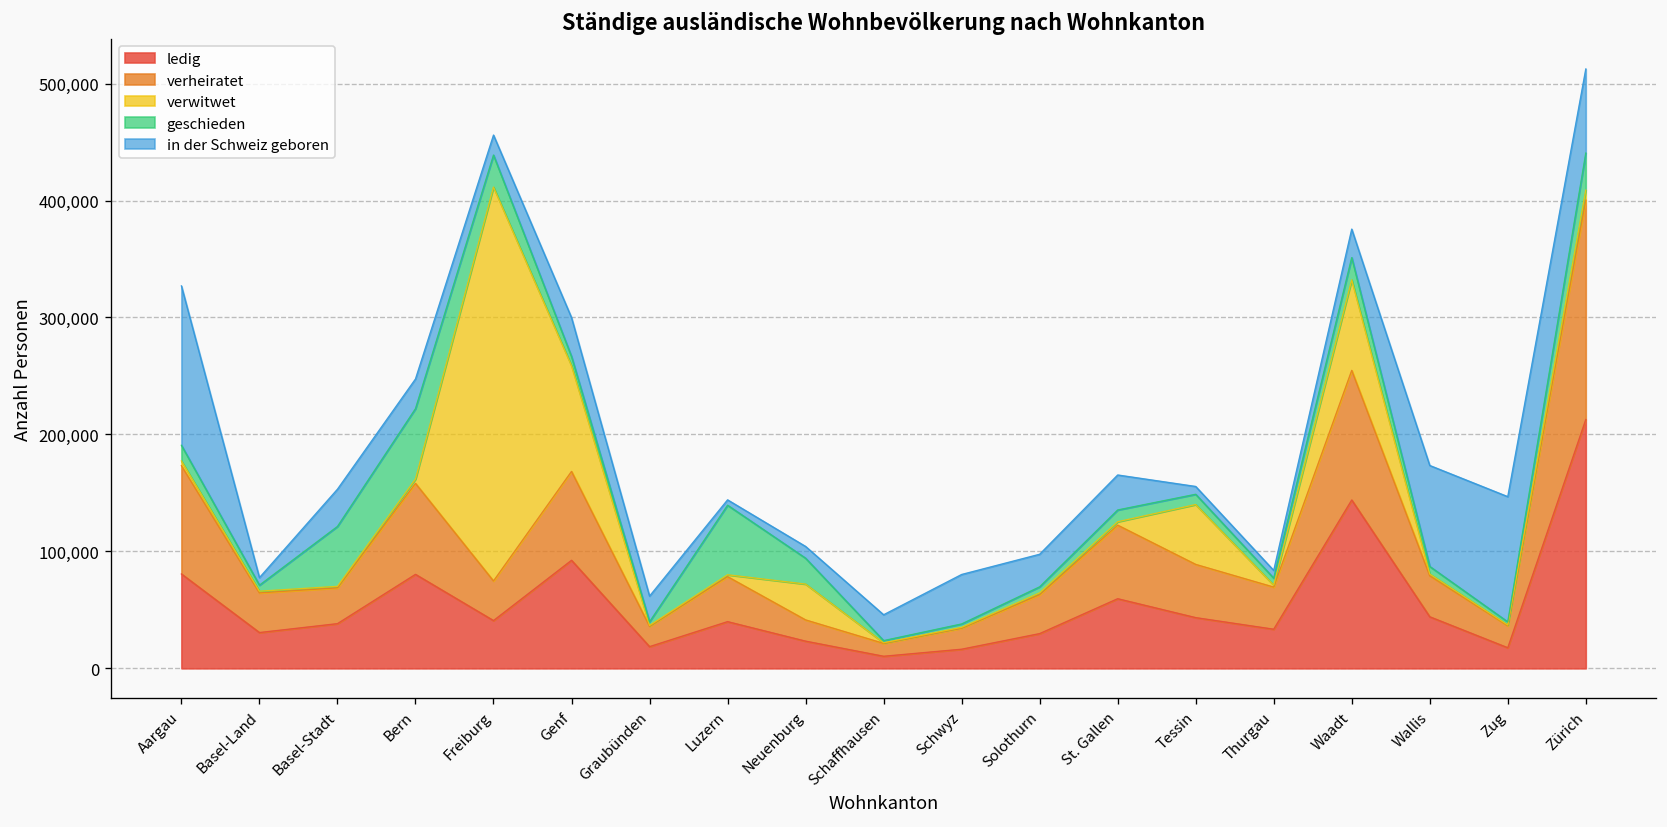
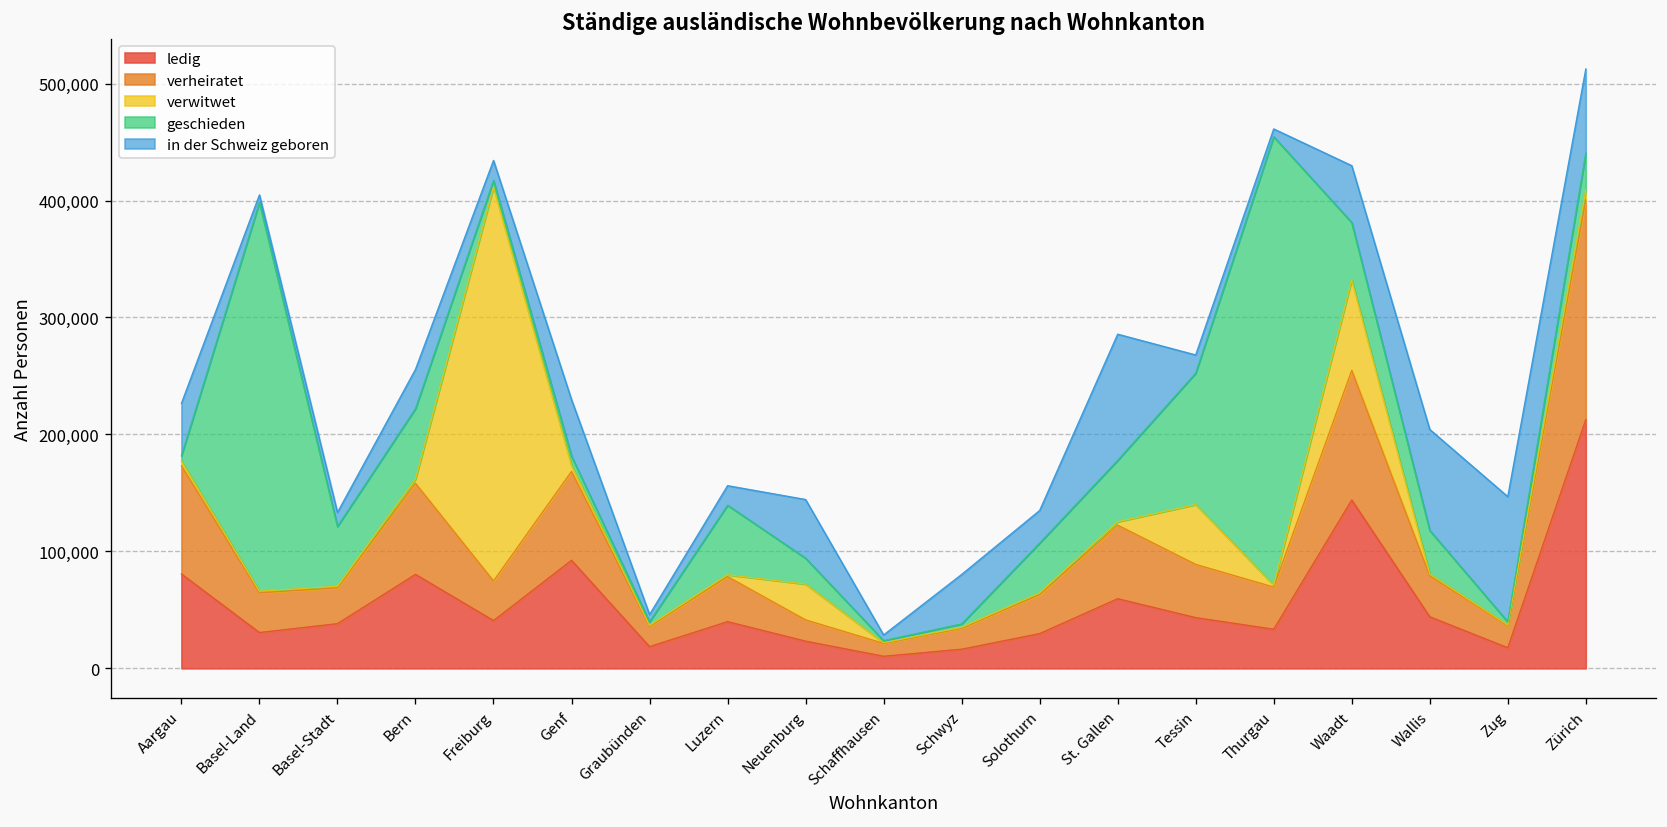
  {
    "verwitwet": {
      "Aargau": "0",
      "Bern": "0",
      "Freiburg": "340,000",
-     "Genf": "90,000",
+     "Genf": "10,000",
      "Neuenburg": "30,000",
      "St. Gallen": "0",
      "Tessin": "50,000",
      "Waadt": "80,000",
      "Zürich": "10,000"
    },
    "geschieden": {
-     "Aargau": "10,000",
-     "Basel-Land": "10,000",
+     "Aargau": "0",
+     "Basel-Land": "330,000",
      "Basel-Stadt": "50,000",
      "Bern": "60,000",
-     "Freiburg": "30,000",
+     "Freiburg": "10,000",
      "Genf": "10,000",
      "Graubünden": "0",
      "Luzern": "60,000",
      "Neuenburg": "20,000",
      "Schwyz": "0",
-     "Solothurn": "10,000",
-     "St. Gallen": "10,000",
-     "Tessin": "10,000",
-     "Thurgau": "10,000",
-     "Waadt": "20,000",
-     "Wallis": "10,000",
+     "Solothurn": "40,000",
+     "St. Gallen": "50,000",
+     "Tessin": "110,000",
+     "Thurgau": "380,000",
+     "Waadt": "50,000",
+     "Wallis": "40,000",
      "Zug": "0",
      "Zürich": "30,000"
    },
    "in der Schweiz geboren": {
-     "Aargau": "140,000",
+     "Aargau": "40,000",
      "Basel-Land": "10,000",
-     "Basel-Stadt": "30,000",
-     "Bern": "25,000",
+     "Basel-Stadt": "10,000",
+     "Bern": "34,000",
      "Freiburg": "20,000",
-     "Genf": "30,000",
-     "Graubünden": "20,000",
-     "Luzern": "0",
-     "Neuenburg": "10,000",
-     "Schaffhausen": "20,000",
+     "Genf": "50,000",
+     "Graubünden": "10,000",
+     "Luzern": "20,000",
+     "Neuenburg": "50,000",
+     "Schaffhausen": "0",
      "Schwyz": "40,000",
      "Solothurn": "30,000",
-     "St. Gallen": "30,000",
-     "Tessin": "10,000",
+     "St. Gallen": "110,000",
+     "Tessin": "20,000",
      "Thurgau": "10,000",
-     "Waadt": "20,000",
+     "Waadt": "50,000",
      "Wallis": "90,000",
      "Zug": "110,000",
      "Zürich": "70,000"
    }
  }
